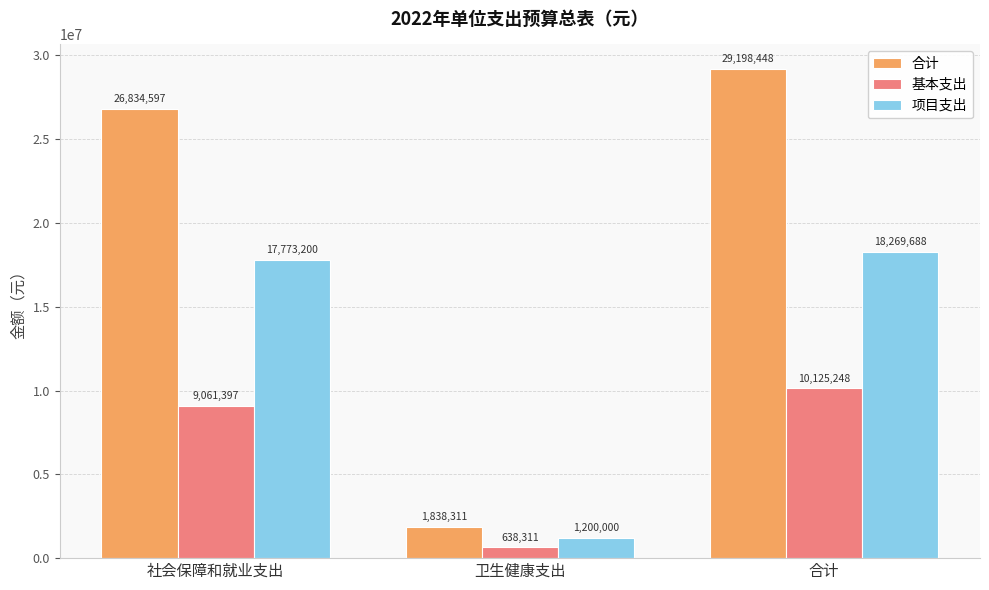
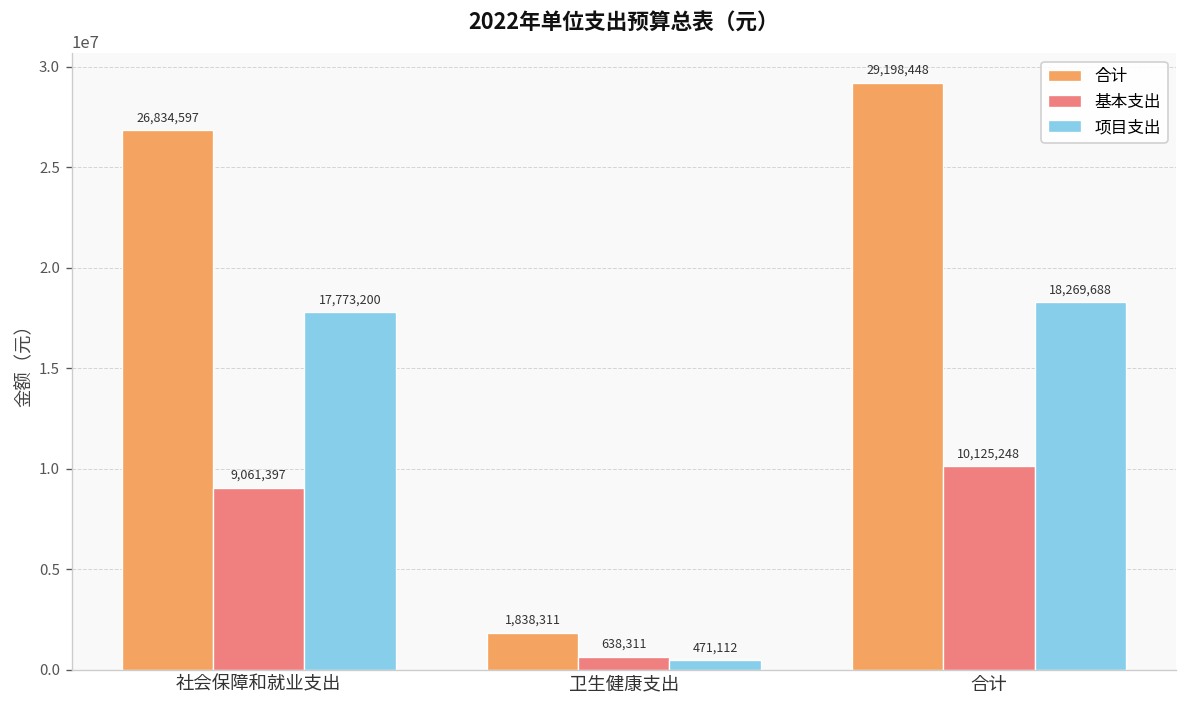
  {
    "项目支出": {
      "社会保障和就业支出": "17,773,200",
-     "卫生健康支出": "1,200,000",
+     "卫生健康支出": "471,112",
      "合计": "18,269,688"
    }
  }
